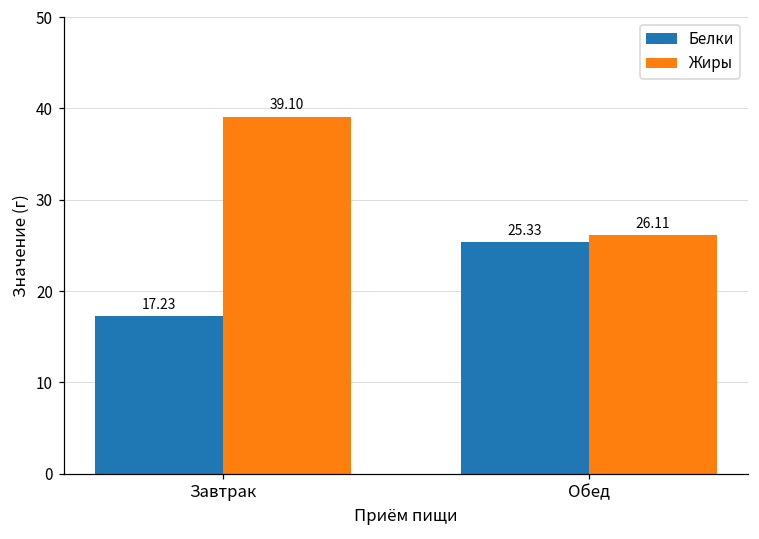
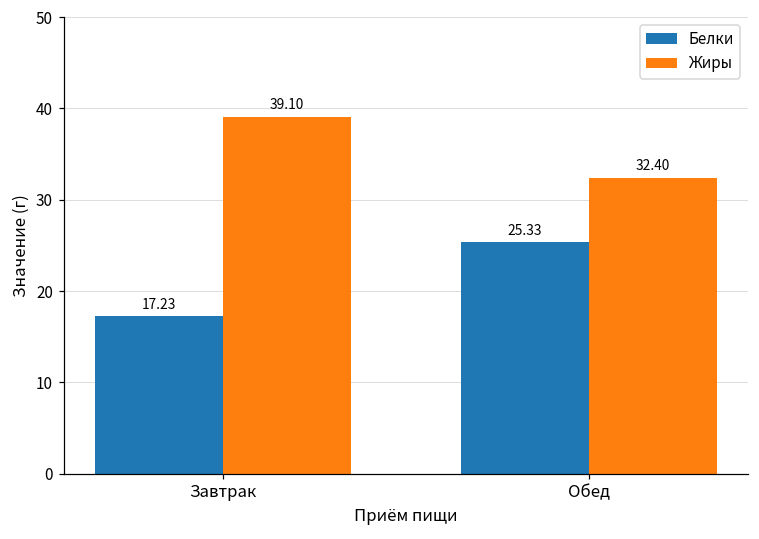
  {
    "Белки": {
      "Завтрак": 17.23,
      "Обед": 25.33
    },
    "Жиры": {
      "Завтрак": 39.10,
-     "Обед": 26.11
+     "Обед": 32.40
    }
  }
